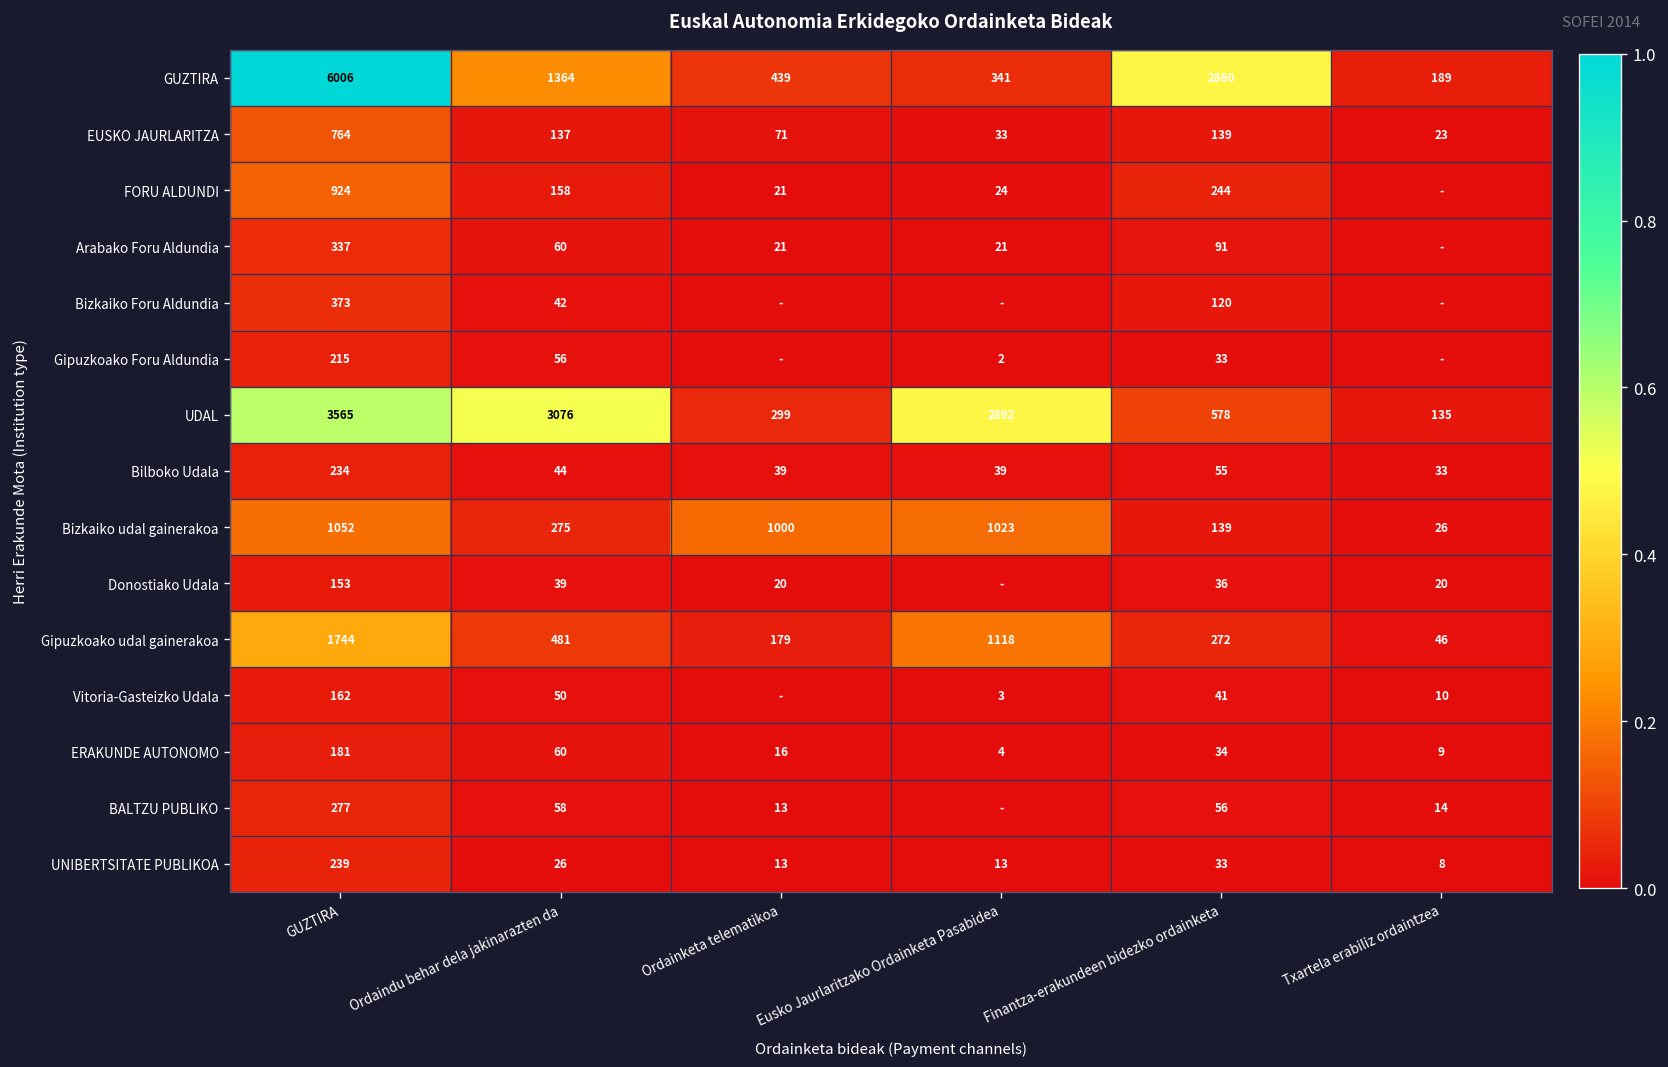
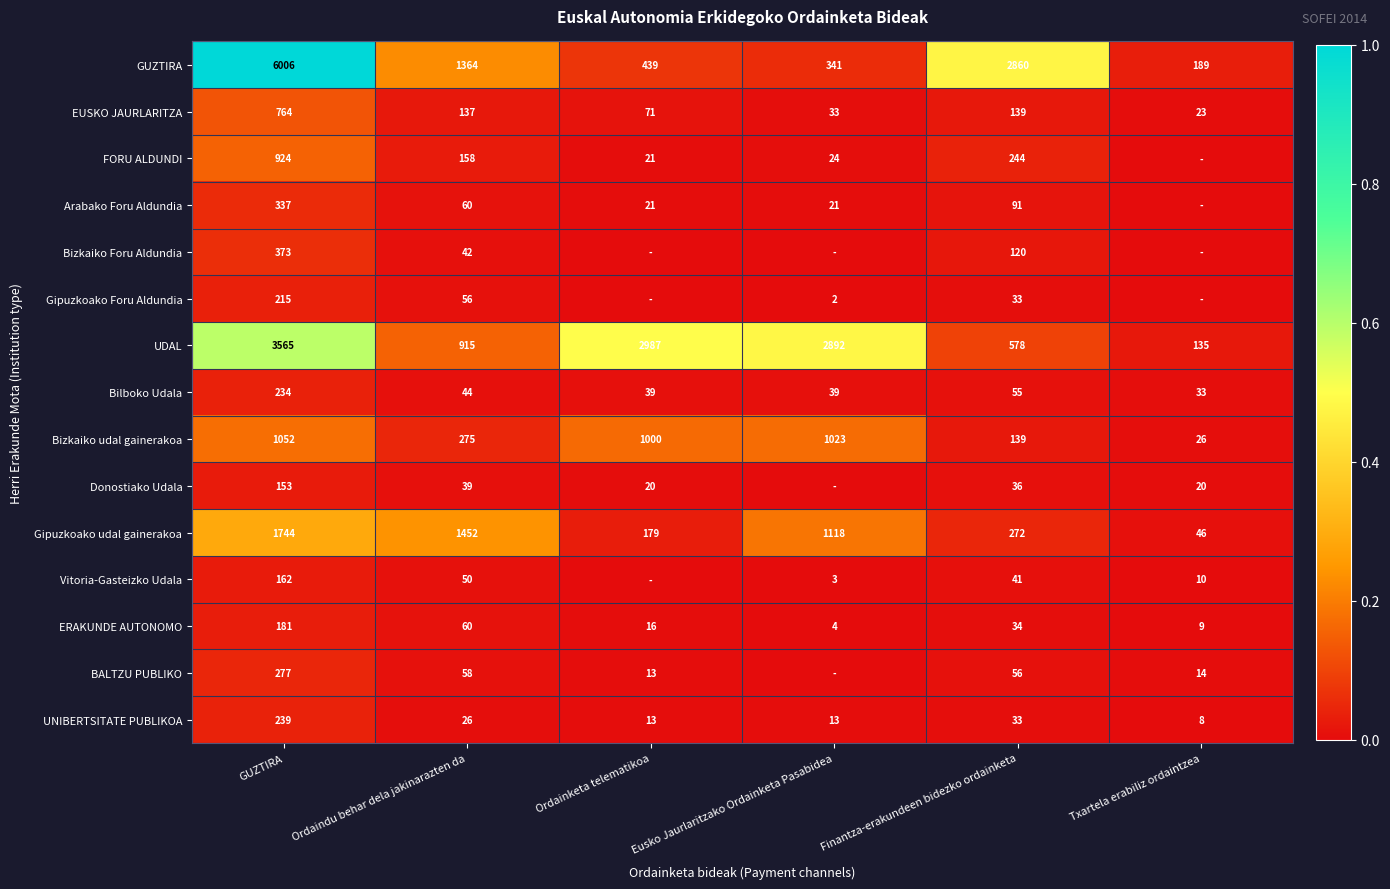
  {
    "GUZTIRA": {
      "GUZTIRA": 6006,
      "Ordaindu behar dela jakinarazten da": 1364,
      "Ordainketa telematikoa": 439,
      "Eusko Jaurlaritzako Ordainketa Pasabidea": 341,
      "Finantza-erakundeen bidezko ordainketa": 2860,
      "Txartela erabiliz ordaintzea": 189
    },
    "EUSKO JAURLARITZA": {
      "GUZTIRA": 764,
      "Ordaindu behar dela jakinarazten da": 137,
      "Ordainketa telematikoa": 71,
      "Eusko Jaurlaritzako Ordainketa Pasabidea": 33,
      "Finantza-erakundeen bidezko ordainketa": 139,
      "Txartela erabiliz ordaintzea": 23
    },
    "FORU ALDUNDI": {
      "GUZTIRA": 924,
      "Ordaindu behar dela jakinarazten da": 158,
      "Ordainketa telematikoa": 21,
      "Eusko Jaurlaritzako Ordainketa Pasabidea": 24,
      "Finantza-erakundeen bidezko ordainketa": 244
    },
    "Arabako Foru Aldundia": {
      "GUZTIRA": 337,
      "Ordaindu behar dela jakinarazten da": 60,
      "Ordainketa telematikoa": 21,
      "Eusko Jaurlaritzako Ordainketa Pasabidea": 21,
      "Finantza-erakundeen bidezko ordainketa": 91
    },
    "Bizkaiko Foru Aldundia": {
      "GUZTIRA": 373,
      "Ordaindu behar dela jakinarazten da": 42,
      "Finantza-erakundeen bidezko ordainketa": 120
    },
    "Gipuzkoako Foru Aldundia": {
      "GUZTIRA": 215,
      "Ordaindu behar dela jakinarazten da": 56,
      "Eusko Jaurlaritzako Ordainketa Pasabidea": 2,
      "Finantza-erakundeen bidezko ordainketa": 33
    },
    "UDAL": {
      "GUZTIRA": 3565,
-     "Ordaindu behar dela jakinarazten da": 3076,
-     "Ordainketa telematikoa": 299,
+     "Ordaindu behar dela jakinarazten da": 915,
+     "Ordainketa telematikoa": 2987,
      "Eusko Jaurlaritzako Ordainketa Pasabidea": 2892,
      "Finantza-erakundeen bidezko ordainketa": 578,
      "Txartela erabiliz ordaintzea": 135
    },
    "Bilboko Udala": {
      "GUZTIRA": 234,
      "Ordaindu behar dela jakinarazten da": 44,
      "Ordainketa telematikoa": 39,
      "Eusko Jaurlaritzako Ordainketa Pasabidea": 39,
      "Finantza-erakundeen bidezko ordainketa": 55,
      "Txartela erabiliz ordaintzea": 33
    },
    "Bizkaiko udal gainerakoa": {
      "GUZTIRA": 1052,
      "Ordaindu behar dela jakinarazten da": 275,
      "Ordainketa telematikoa": 1000,
      "Eusko Jaurlaritzako Ordainketa Pasabidea": 1023,
      "Finantza-erakundeen bidezko ordainketa": 139,
      "Txartela erabiliz ordaintzea": 26
    },
    "Donostiako Udala": {
      "GUZTIRA": 153,
      "Ordaindu behar dela jakinarazten da": 39,
      "Ordainketa telematikoa": 20,
      "Finantza-erakundeen bidezko ordainketa": 36,
      "Txartela erabiliz ordaintzea": 20
    },
    "Gipuzkoako udal gainerakoa": {
      "GUZTIRA": 1744,
-     "Ordaindu behar dela jakinarazten da": 481,
+     "Ordaindu behar dela jakinarazten da": 1452,
      "Ordainketa telematikoa": 179,
      "Eusko Jaurlaritzako Ordainketa Pasabidea": 1118,
      "Finantza-erakundeen bidezko ordainketa": 272,
      "Txartela erabiliz ordaintzea": 46
    },
    "Vitoria-Gasteizko Udala": {
      "GUZTIRA": 162,
      "Ordaindu behar dela jakinarazten da": 50,
      "Eusko Jaurlaritzako Ordainketa Pasabidea": 3,
      "Finantza-erakundeen bidezko ordainketa": 41,
      "Txartela erabiliz ordaintzea": 10
    },
    "ERAKUNDE AUTONOMO": {
      "GUZTIRA": 181,
      "Ordaindu behar dela jakinarazten da": 60,
      "Ordainketa telematikoa": 16,
      "Eusko Jaurlaritzako Ordainketa Pasabidea": 4,
      "Finantza-erakundeen bidezko ordainketa": 34,
      "Txartela erabiliz ordaintzea": 9
    },
    "BALTZU PUBLIKO": {
      "GUZTIRA": 277,
      "Ordaindu behar dela jakinarazten da": 58,
      "Ordainketa telematikoa": 13,
      "Finantza-erakundeen bidezko ordainketa": 56,
      "Txartela erabiliz ordaintzea": 14
    },
    "UNIBERTSITATE PUBLIKOA": {
      "GUZTIRA": 239,
      "Ordaindu behar dela jakinarazten da": 26,
      "Ordainketa telematikoa": 13,
      "Eusko Jaurlaritzako Ordainketa Pasabidea": 13,
      "Finantza-erakundeen bidezko ordainketa": 33,
      "Txartela erabiliz ordaintzea": 8
    }
  }
